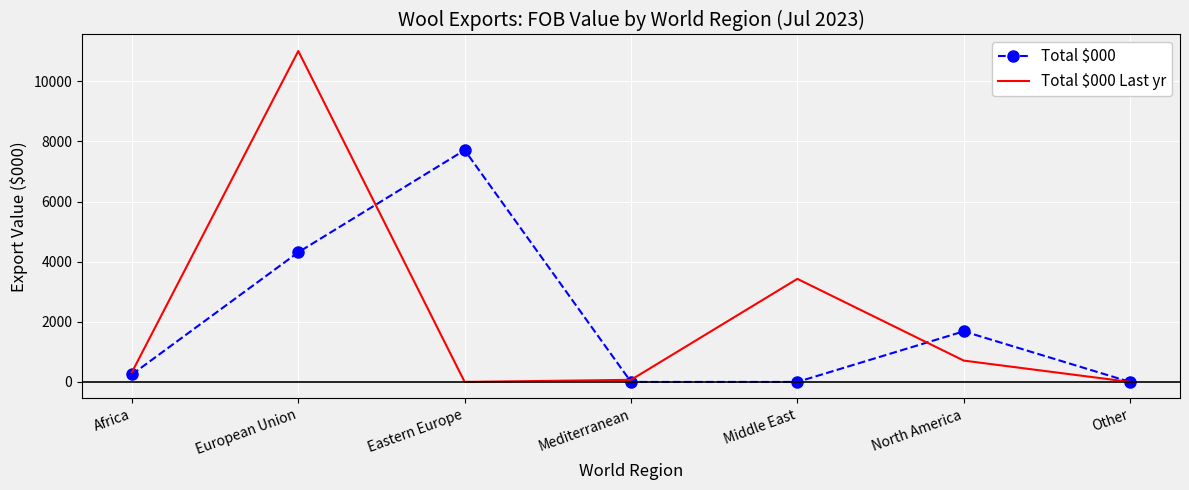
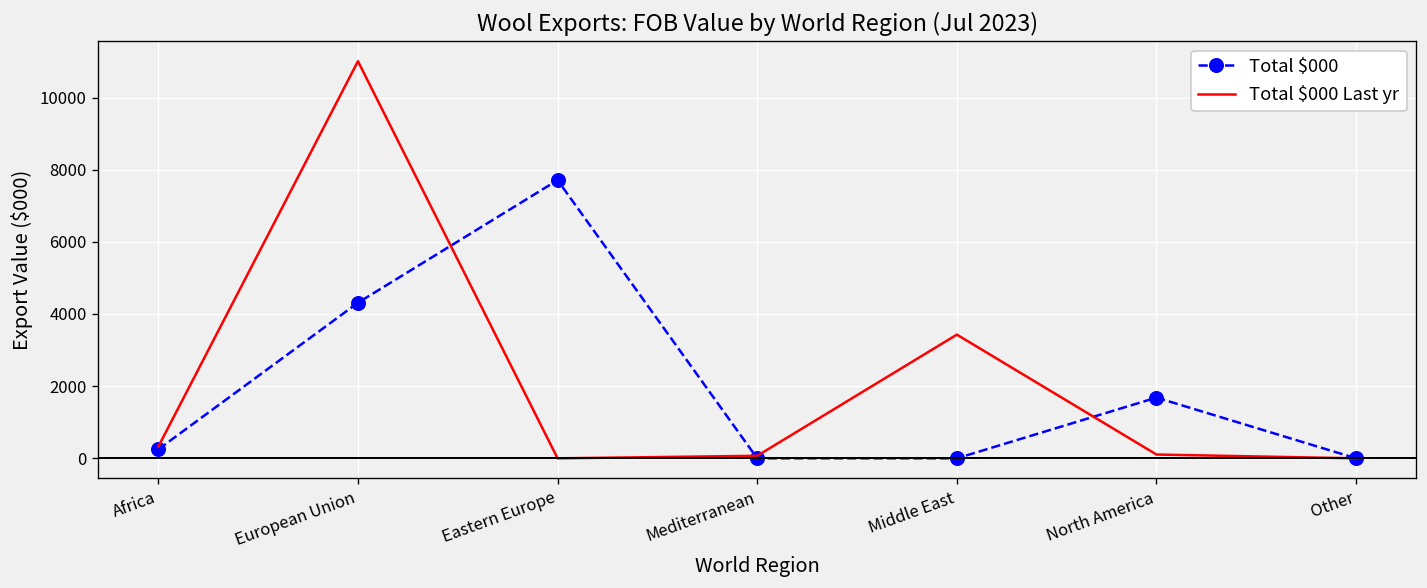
  {
    "Total $000": {
      "European Union": 4300,
      "Eastern Europe": 7700,
      "Middle East": 0,
      "North America": 1700
    },
    "Total $000 Last yr": {
      "European Union": 11000,
      "Eastern Europe": 0,
      "Middle East": 3400,
-     "North America": 700
+     "North America": 100
    }
  }
